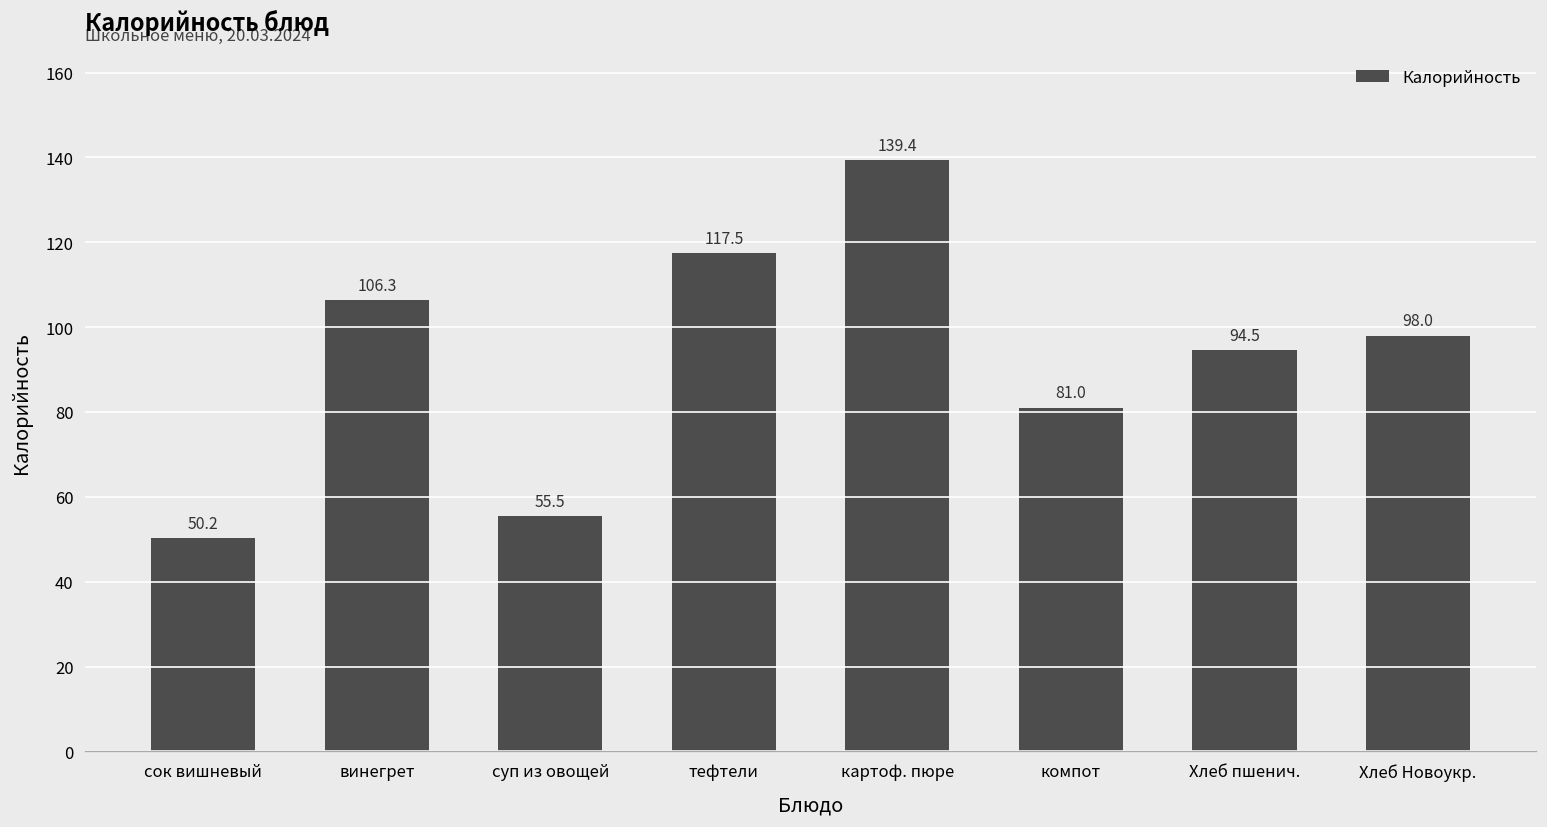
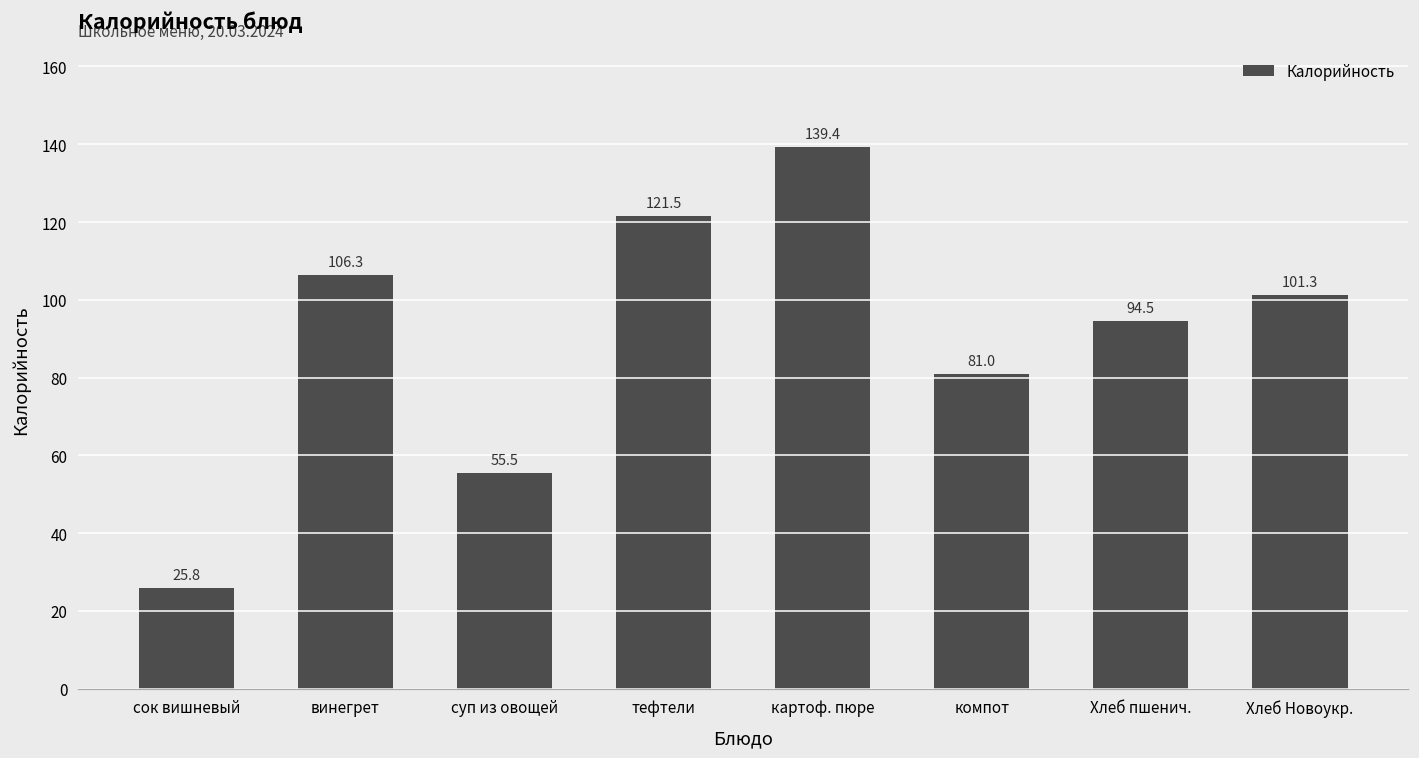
  {
-   "сок вишневый": 50.2,
+   "сок вишневый": 25.8,
    "винегрет": 106.3,
    "суп из овощей": 55.5,
-   "тефтели": 117.5,
+   "тефтели": 121.5,
    "картоф. пюре": 139.4,
    "компот": 81.0,
    "Хлеб пшенич.": 94.5,
-   "Хлеб Новоукр.": 98.0
+   "Хлеб Новоукр.": 101.3
  }
